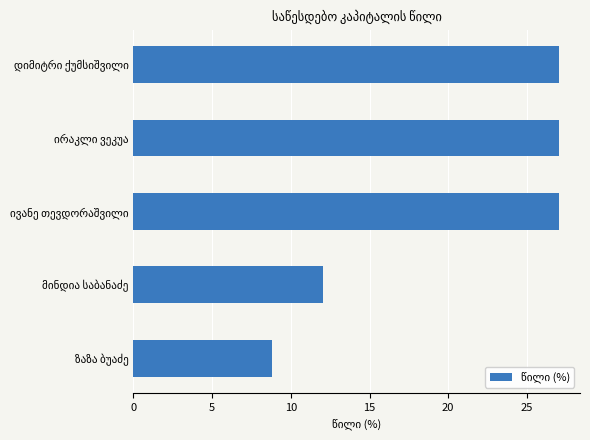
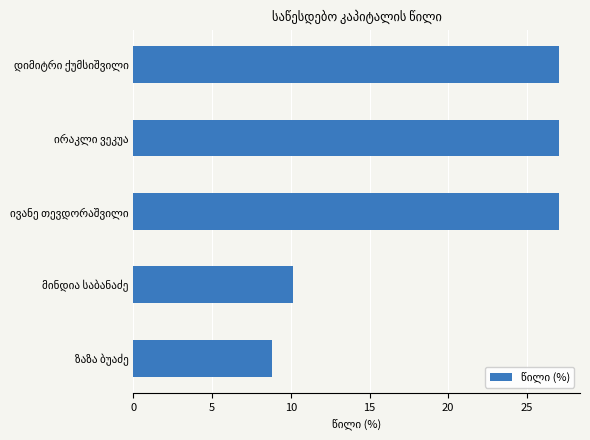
  {
    "დიმიტრი ქუმსიშვილი": 27.0,
    "ირაკლი ვეკუა": 27.0,
    "ივანე თევდორაშვილი": 27.0,
-   "მინდია საბანაძე": 12.1,
+   "მინდია საბანაძე": 10.1,
    "ზაზა ბუაძე": 8.8
  }
